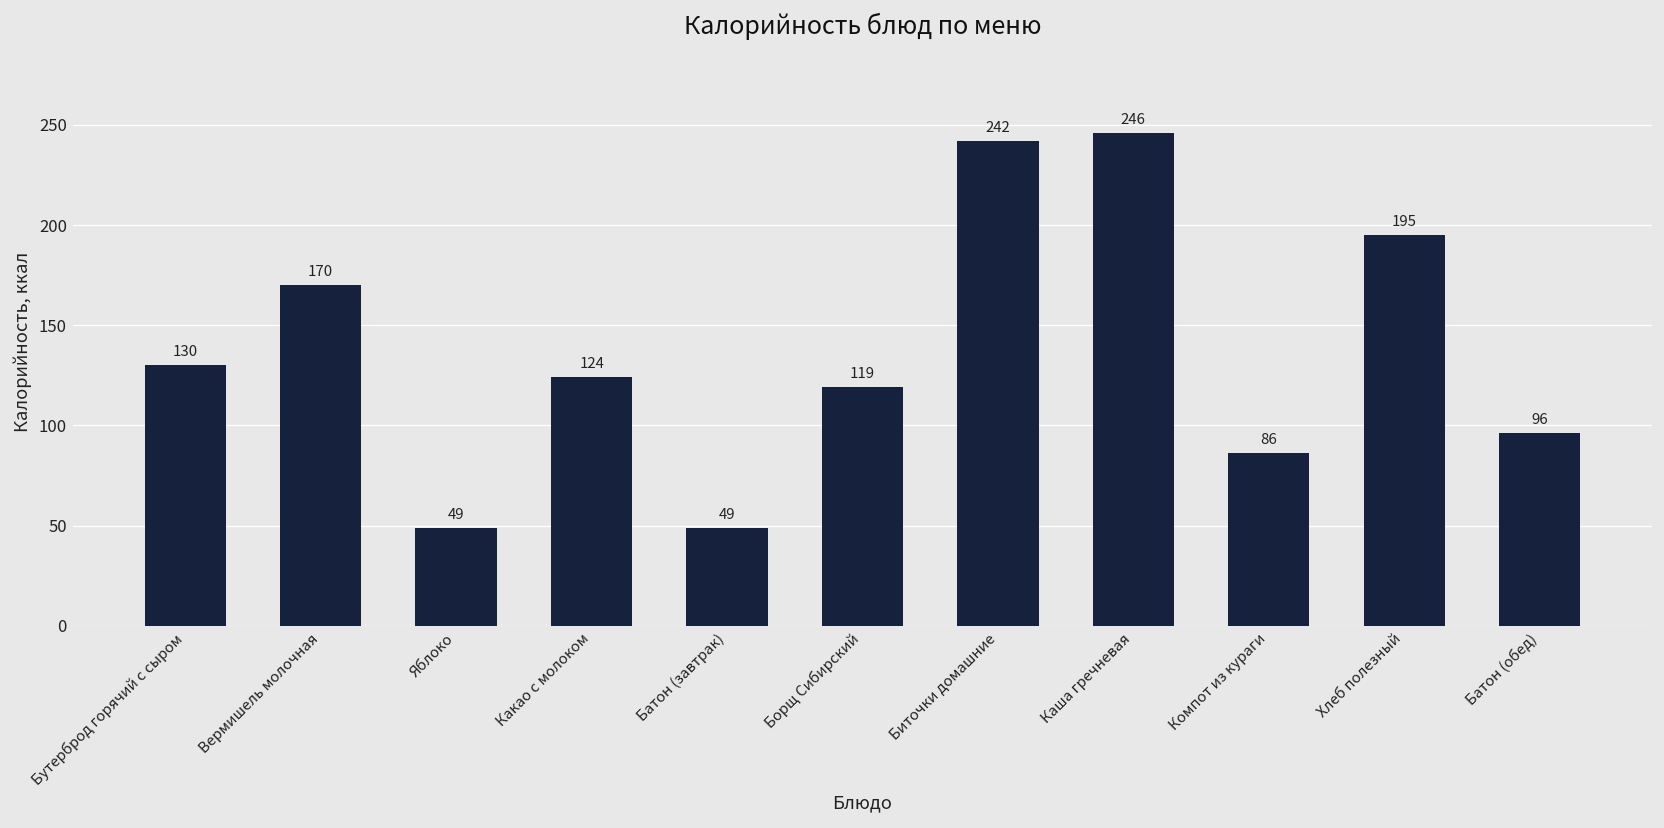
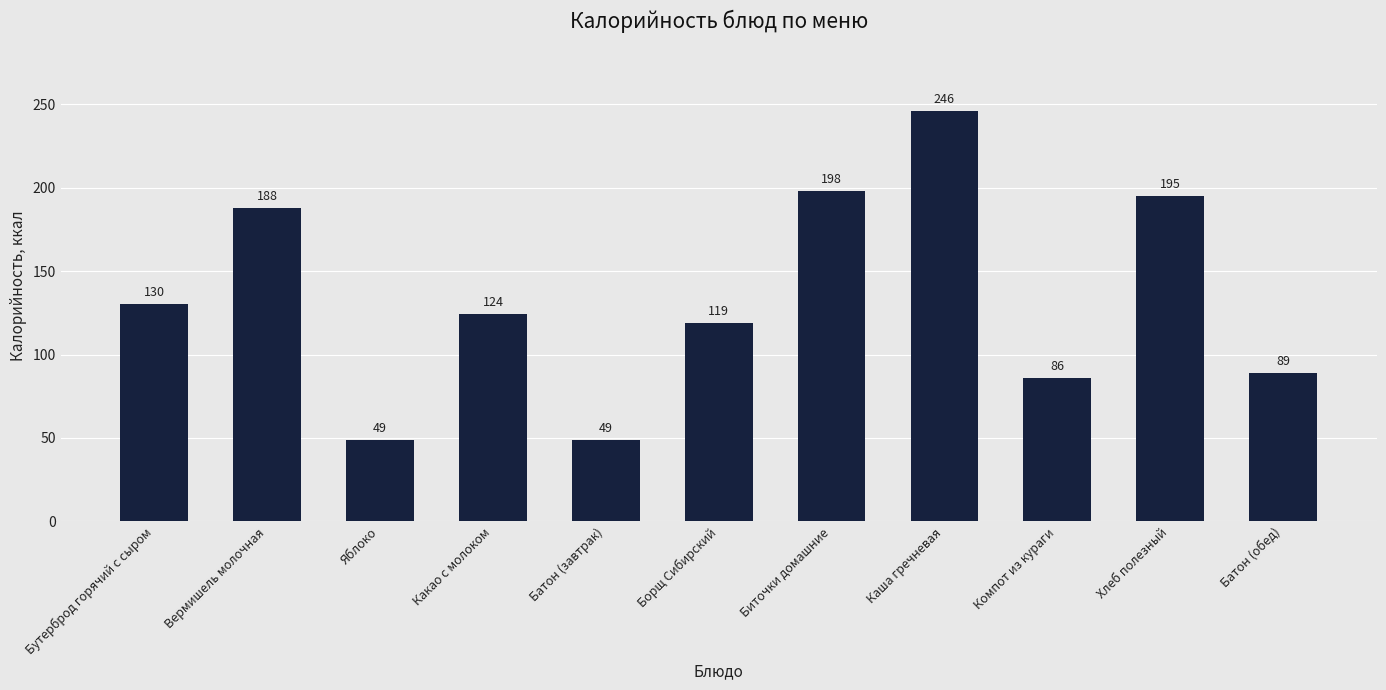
  {
    "Бутерброд горячий с сыром": 130,
-   "Вермишель молочная": 170,
+   "Вермишель молочная": 188,
    "Яблоко": 49,
    "Какао с молоком": 124,
    "Батон (завтрак)": 49,
    "Борщ Сибирский": 119,
-   "Биточки домашние": 242,
+   "Биточки домашние": 198,
    "Каша гречневая": 246,
    "Компот из кураги": 86,
    "Хлеб полезный": 195,
-   "Батон (обед)": 96
+   "Батон (обед)": 89
  }
